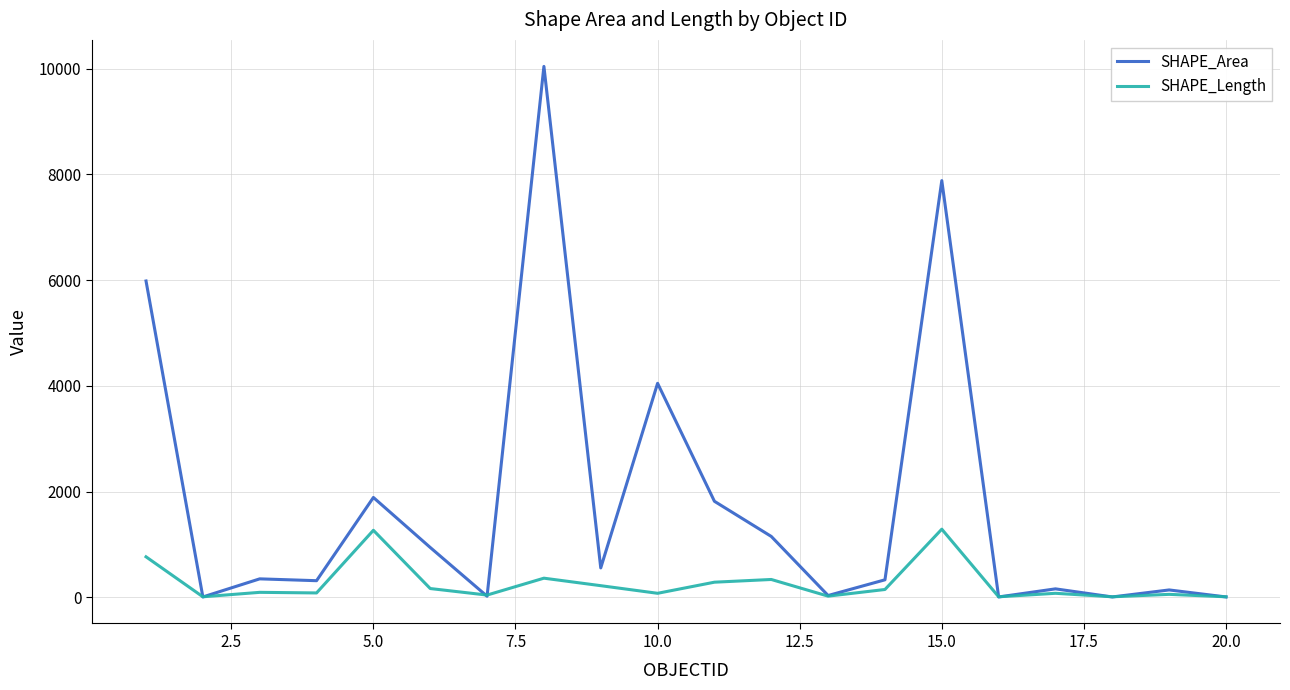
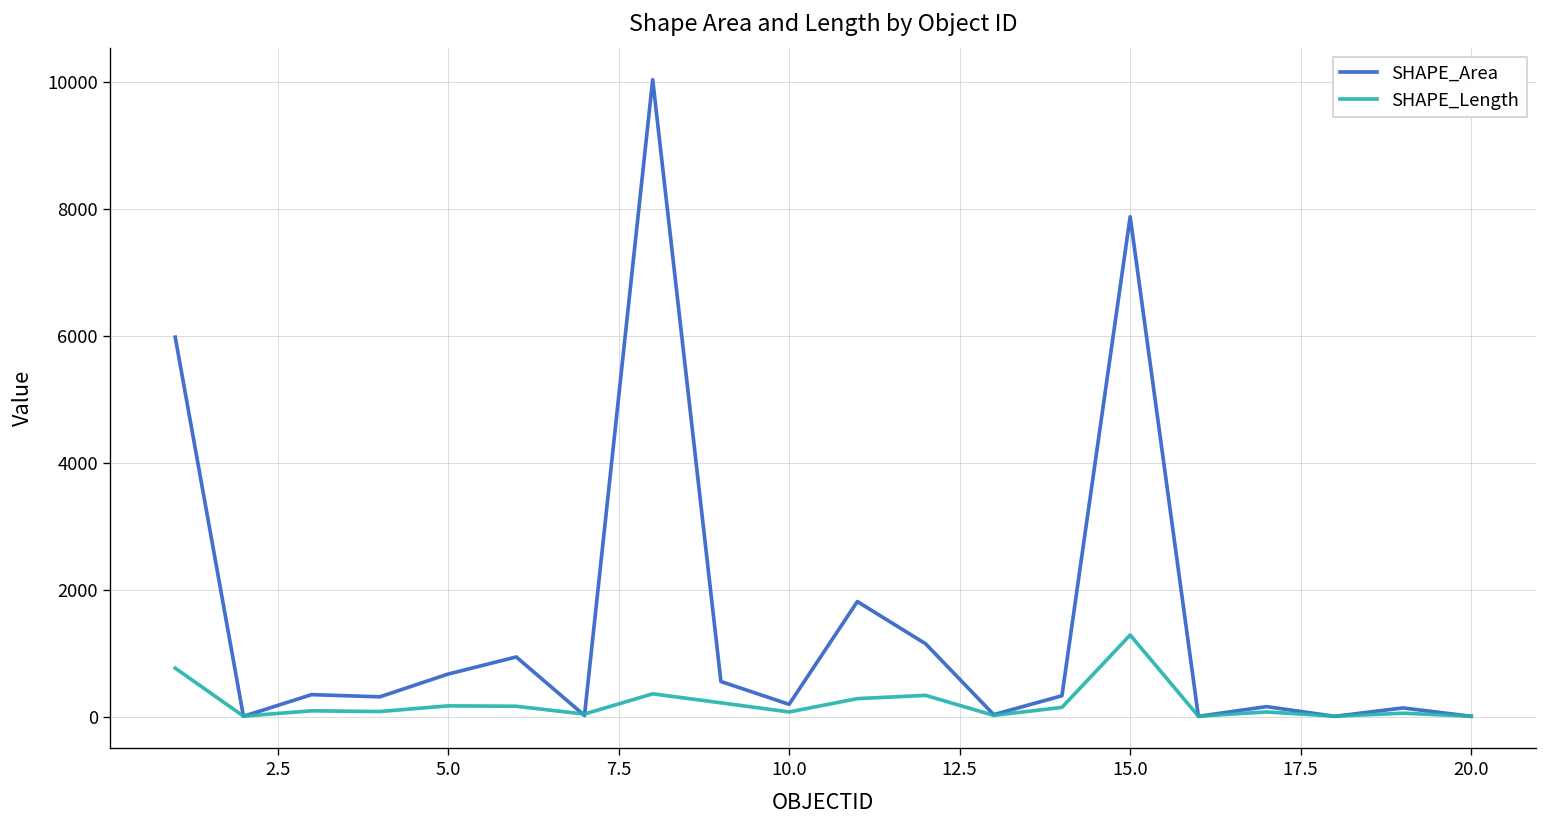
  {
    "SHAPE_Area": {
-     "5.0": 1900,
-     "10.0": 4000,
+     "5.0": 700,
+     "10.0": 200,
      "15.0": 7900
    },
    "SHAPE_Length": {
-     "5.0": 1300,
+     "5.0": 200,
      "10.0": 100,
      "15.0": 1300
    }
  }
